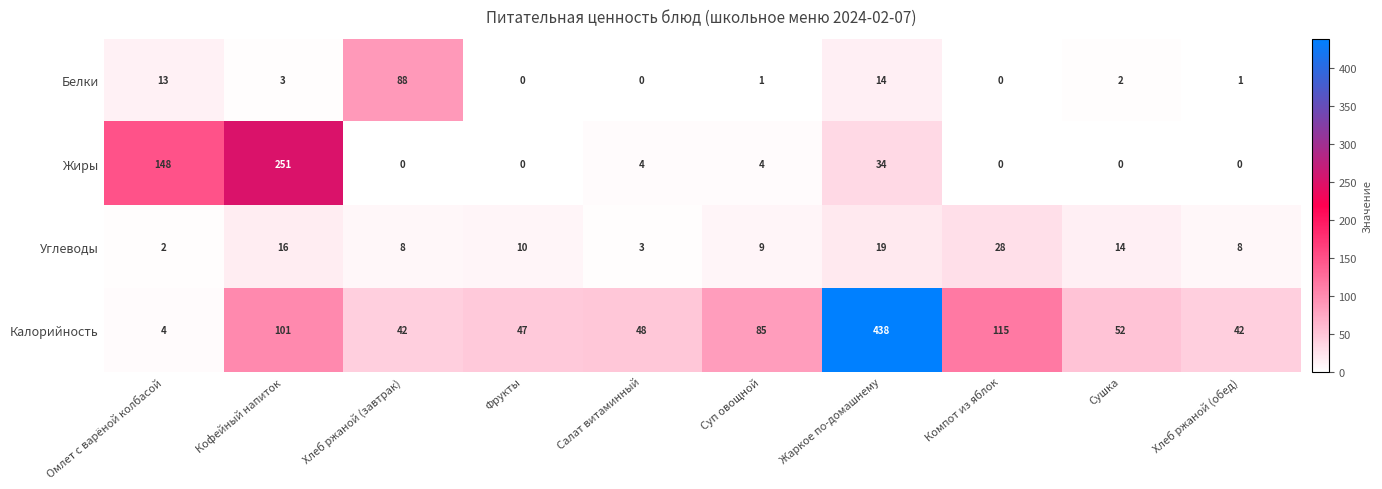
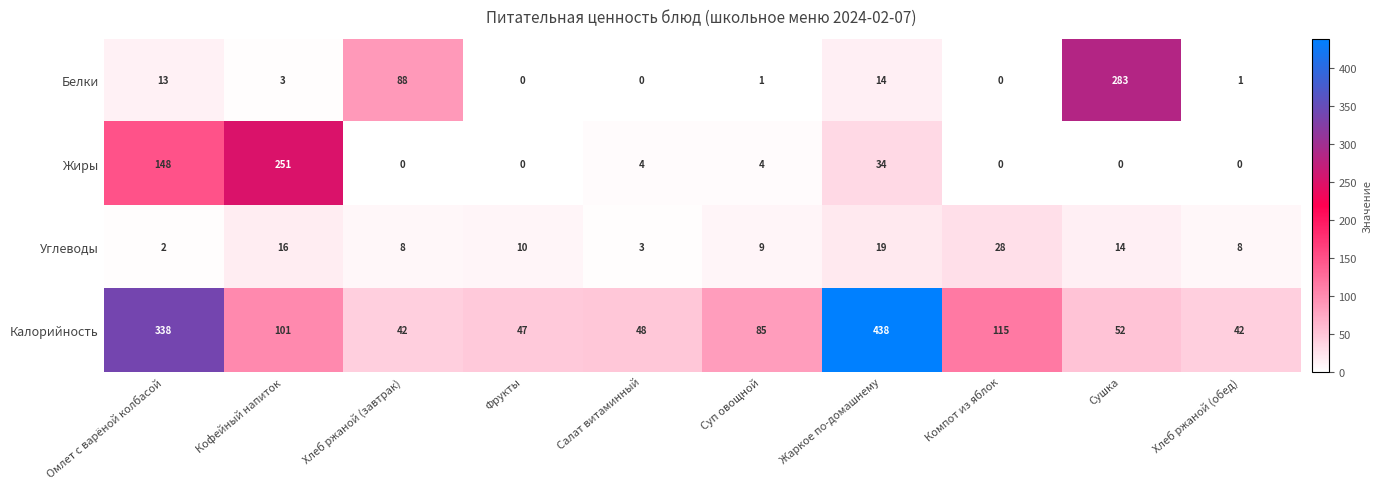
  {
    "Белки": {
      "Омлет с варёной колбасой": 13,
      "Кофейный напиток": 3,
      "Хлеб ржаной (завтрак)": 88,
      "Фрукты": 0,
      "Салат витаминный": 0,
      "Суп овощной": 1,
      "Жаркое по-домашнему": 14,
      "Компот из яблок": 0,
-     "Сушка": 2,
+     "Сушка": 283,
      "Хлеб ржаной (обед)": 1
    },
    "Жиры": {
      "Омлет с варёной колбасой": 148,
      "Кофейный напиток": 251,
      "Хлеб ржаной (завтрак)": 0,
      "Фрукты": 0,
      "Салат витаминный": 4,
      "Суп овощной": 4,
      "Жаркое по-домашнему": 34,
      "Компот из яблок": 0,
      "Сушка": 0,
      "Хлеб ржаной (обед)": 0
    },
    "Углеводы": {
      "Омлет с варёной колбасой": 2,
      "Кофейный напиток": 16,
      "Хлеб ржаной (завтрак)": 8,
      "Фрукты": 10,
      "Салат витаминный": 3,
      "Суп овощной": 9,
      "Жаркое по-домашнему": 19,
      "Компот из яблок": 28,
      "Сушка": 14,
      "Хлеб ржаной (обед)": 8
    },
    "Калорийность": {
-     "Омлет с варёной колбасой": 4,
+     "Омлет с варёной колбасой": 338,
      "Кофейный напиток": 101,
      "Хлеб ржаной (завтрак)": 42,
      "Фрукты": 47,
      "Салат витаминный": 48,
      "Суп овощной": 85,
      "Жаркое по-домашнему": 438,
      "Компот из яблок": 115,
      "Сушка": 52,
      "Хлеб ржаной (обед)": 42
    }
  }
